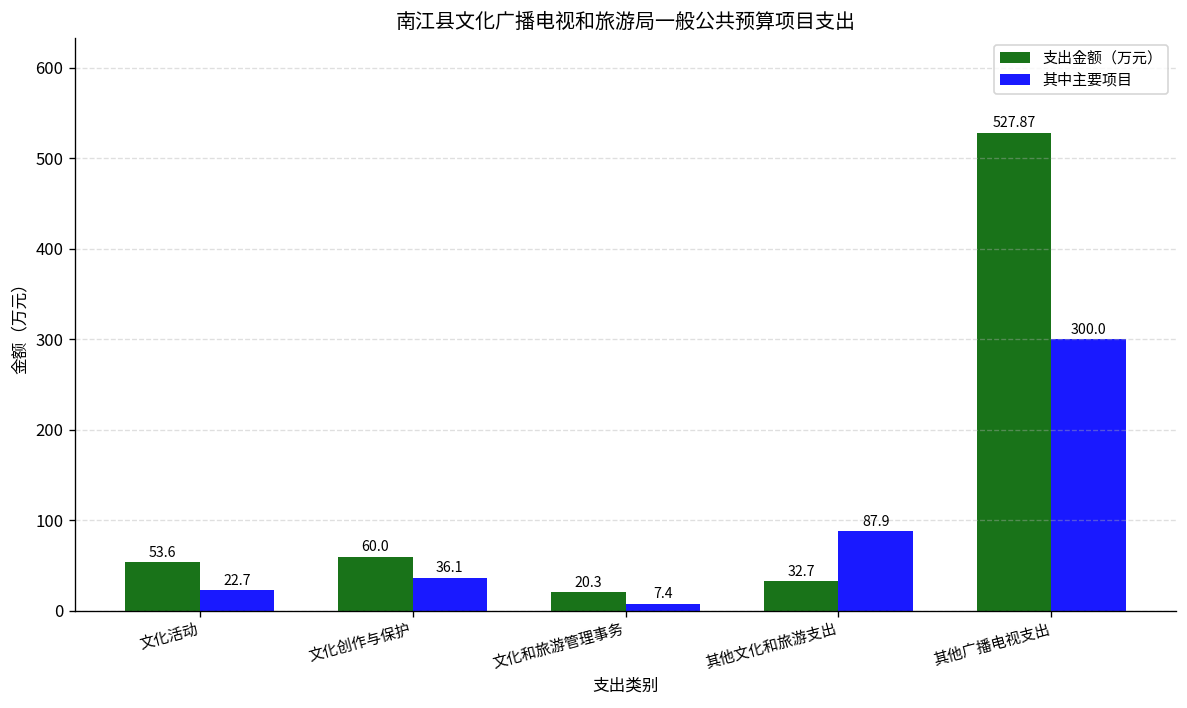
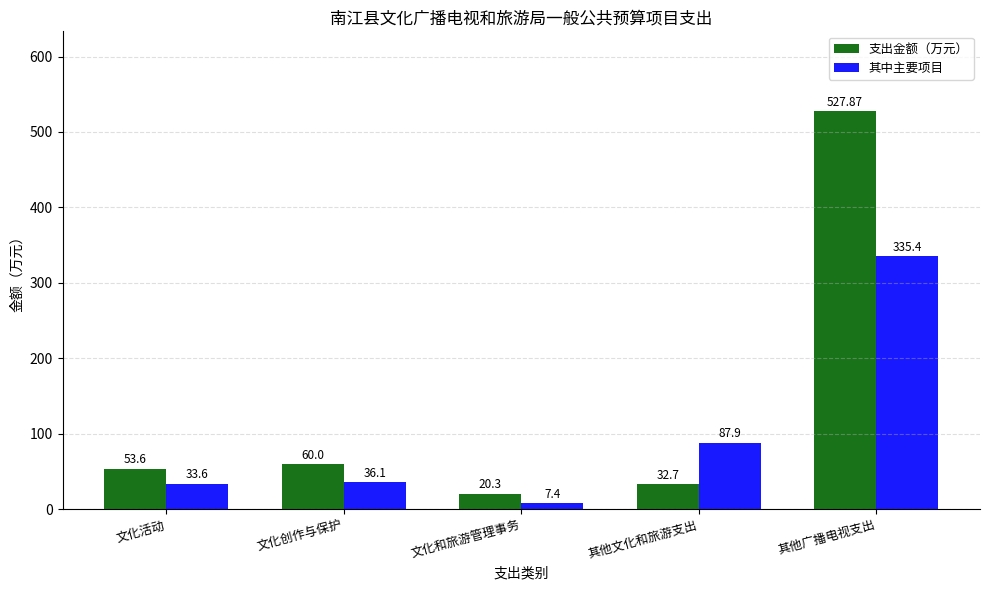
  {
    "支出金额（万元）": {
      "文化活动": 53.6,
      "文化创作与保护": 60.0,
      "文化和旅游管理事务": 20.3,
      "其他文化和旅游支出": 32.7,
      "其他广播电视支出": 527.87
    },
    "其中主要项目": {
-     "文化活动": 22.7,
+     "文化活动": 33.6,
      "文化创作与保护": 36.1,
      "文化和旅游管理事务": 7.4,
      "其他文化和旅游支出": 87.9,
-     "其他广播电视支出": 300.0
+     "其他广播电视支出": 335.4
    }
  }
